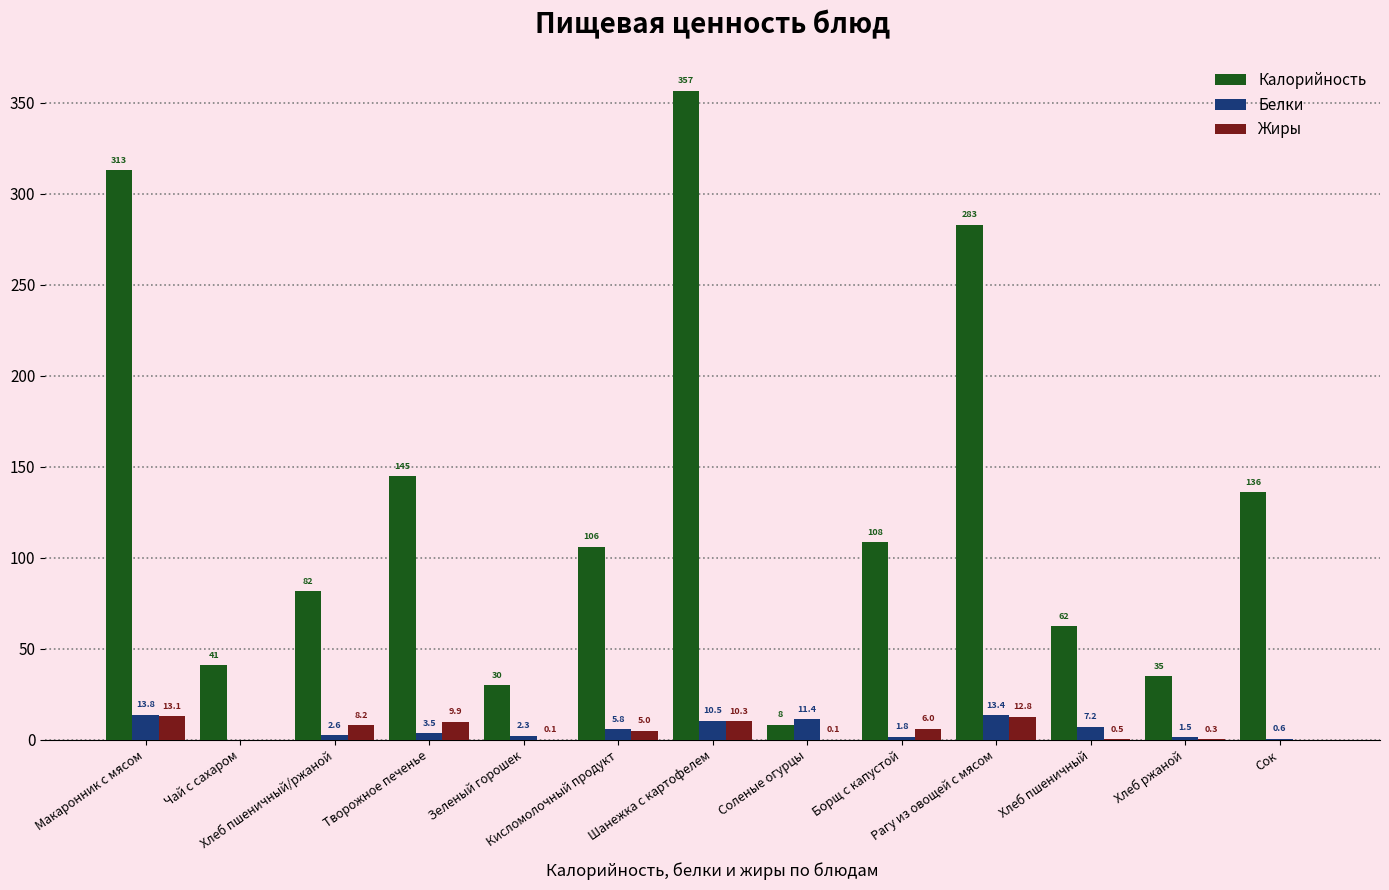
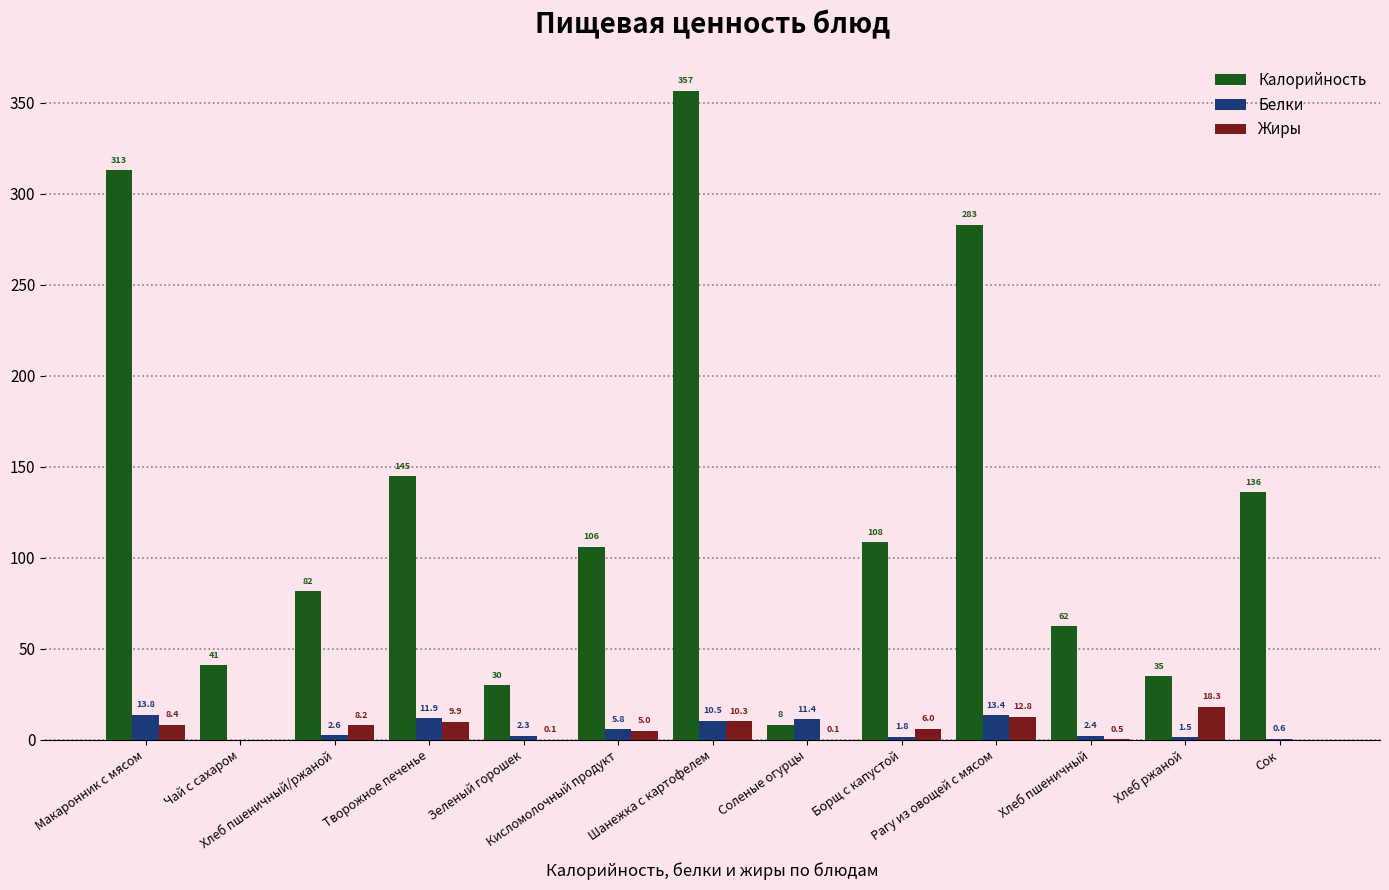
  {
    "Калорийность": {
      "Макаронник с мясом": 313,
      "Чай с сахаром": 41,
      "Хлеб пшеничный/ржаной": 82,
      "Творожное печенье": 145,
      "Зеленый горошек": 30,
      "Кисломолочный продукт": 106,
      "Шанежка с картофелем": 357,
      "Соленые огурцы": 8,
      "Борщ с капустой": 108,
      "Рагу из овощей с мясом": 283,
      "Хлеб пшеничный": 62,
      "Хлеб ржаной": 35,
      "Сок": 136
    },
    "Белки": {
      "Макаронник с мясом": 13.8,
      "Хлеб пшеничный/ржаной": 2.6,
-     "Творожное печенье": 3.5,
+     "Творожное печенье": 11.9,
      "Зеленый горошек": 2.3,
      "Кисломолочный продукт": 5.8,
      "Шанежка с картофелем": 10.5,
      "Соленые огурцы": 11.4,
      "Борщ с капустой": 1.8,
      "Рагу из овощей с мясом": 13.4,
-     "Хлеб пшеничный": 7.2,
+     "Хлеб пшеничный": 2.4,
      "Хлеб ржаной": 1.5,
      "Сок": 0.6
    },
    "Жиры": {
-     "Макаронник с мясом": 13.1,
+     "Макаронник с мясом": 8.4,
      "Хлеб пшеничный/ржаной": 8.2,
      "Творожное печенье": 9.9,
      "Зеленый горошек": 0.1,
      "Кисломолочный продукт": 5.0,
      "Шанежка с картофелем": 10.3,
      "Соленые огурцы": 0.1,
      "Борщ с капустой": 6.0,
      "Рагу из овощей с мясом": 12.8,
      "Хлеб пшеничный": 0.5,
-     "Хлеб ржаной": 0.3
+     "Хлеб ржаной": 18.3
    }
  }
